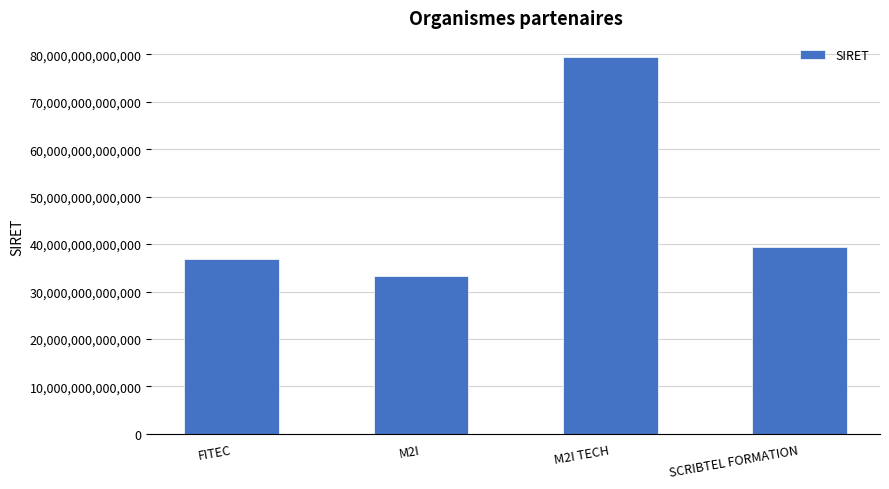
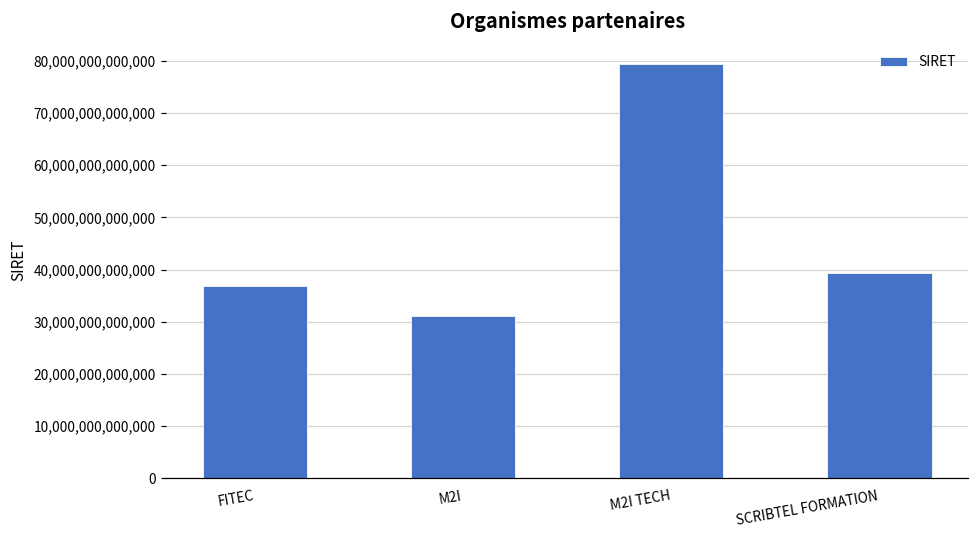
  {
    "FITEC": "37,000,000,000,000",
-   "M2I": "33,000,000,000,000",
+   "M2I": "31,000,000,000,000",
    "M2I TECH": "80,000,000,000,000",
    "SCRIBTEL FORMATION": "39,000,000,000,000"
  }
